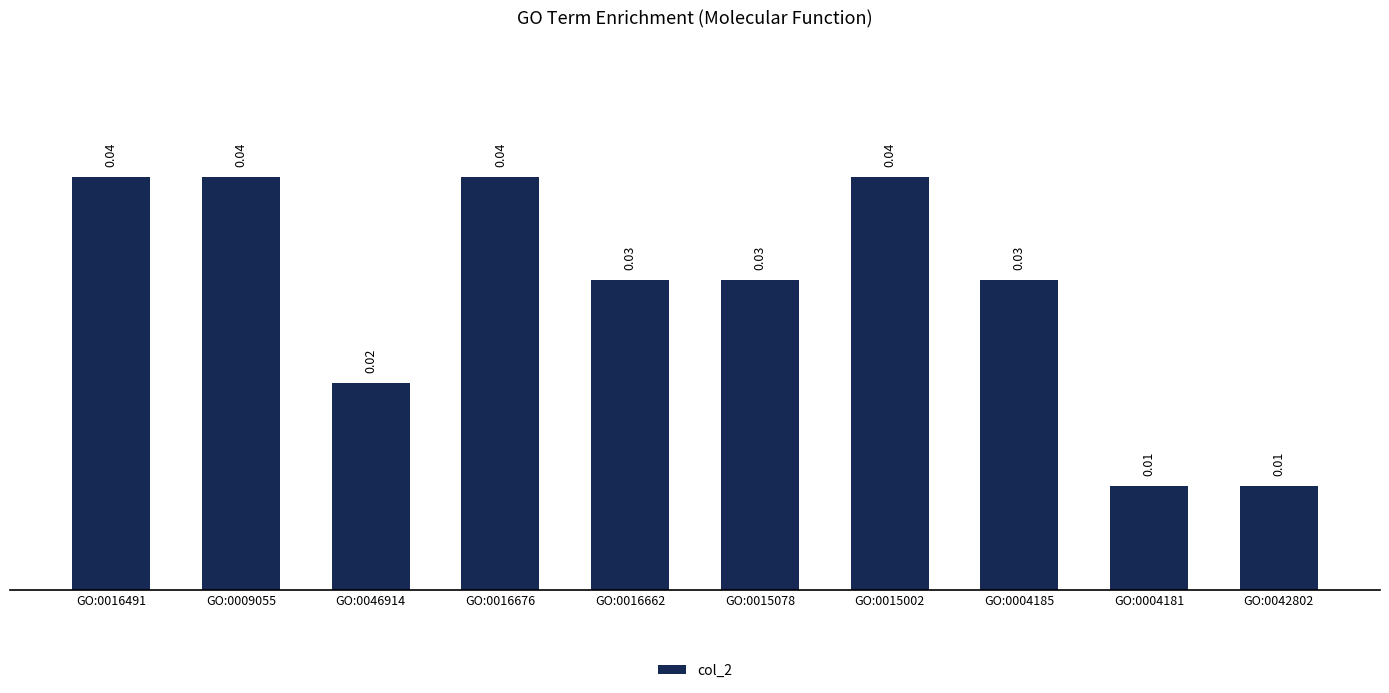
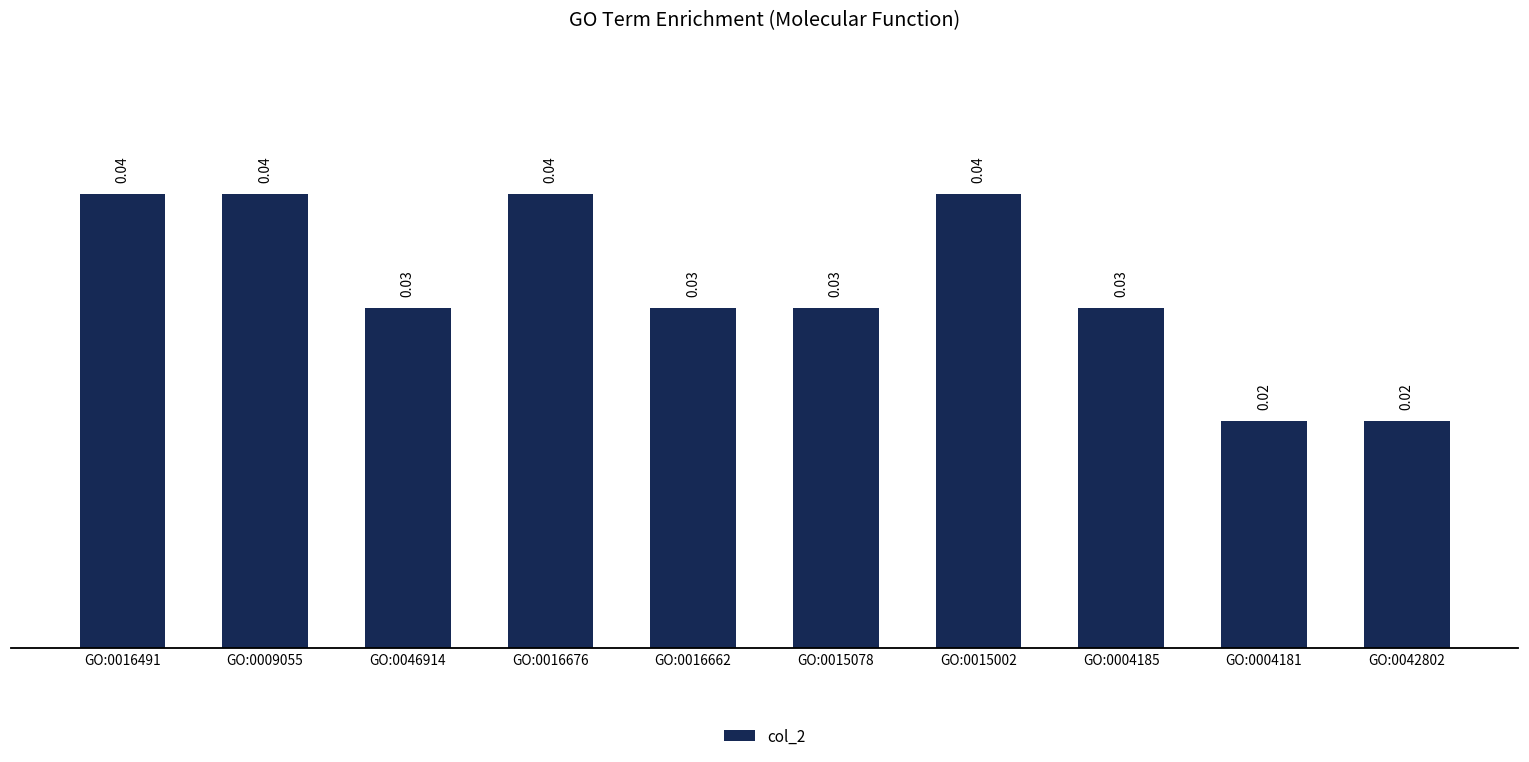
  {
    "GO:0016491": 0.04,
    "GO:0009055": 0.04,
-   "GO:0046914": 0.02,
+   "GO:0046914": 0.03,
    "GO:0016676": 0.04,
    "GO:0016662": 0.03,
    "GO:0015078": 0.03,
    "GO:0015002": 0.04,
    "GO:0004185": 0.03,
-   "GO:0004181": 0.01,
-   "GO:0042802": 0.01
+   "GO:0004181": 0.02,
+   "GO:0042802": 0.02
  }
